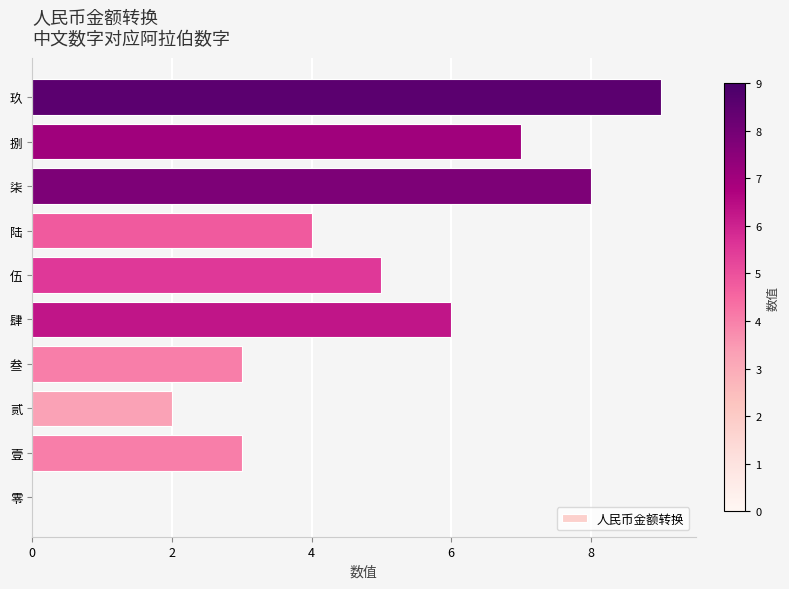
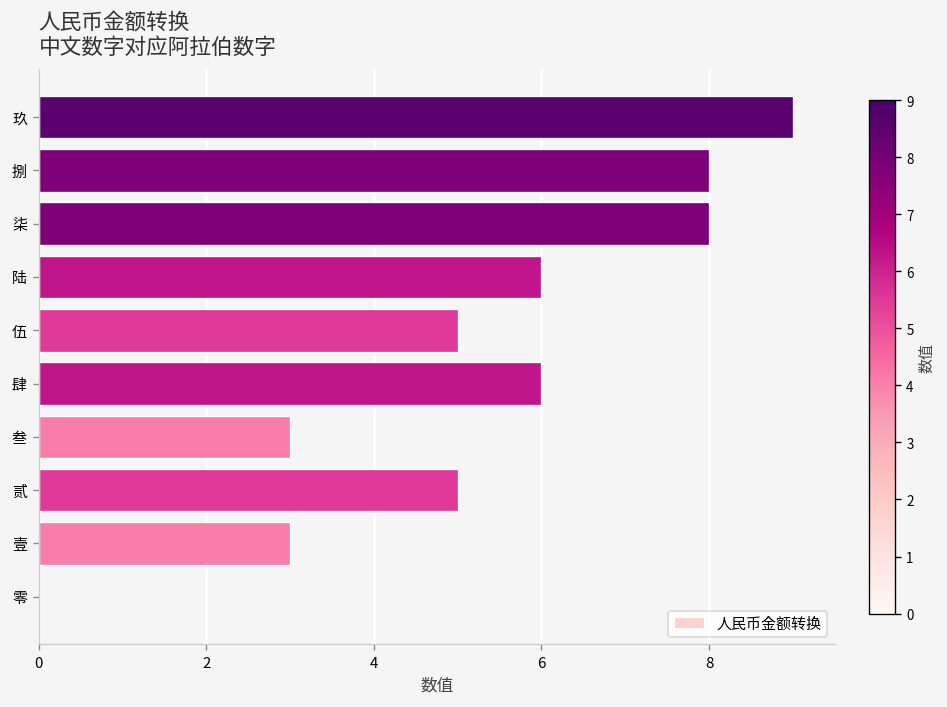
  {
    "玖": 9,
-   "捌": 7,
+   "捌": 8,
    "柒": 8,
-   "陆": 4,
+   "陆": 6,
    "伍": 5,
    "肆": 6,
    "叁": 3,
-   "贰": 2,
+   "贰": 5,
    "壹": 3,
    "零": 0
  }
